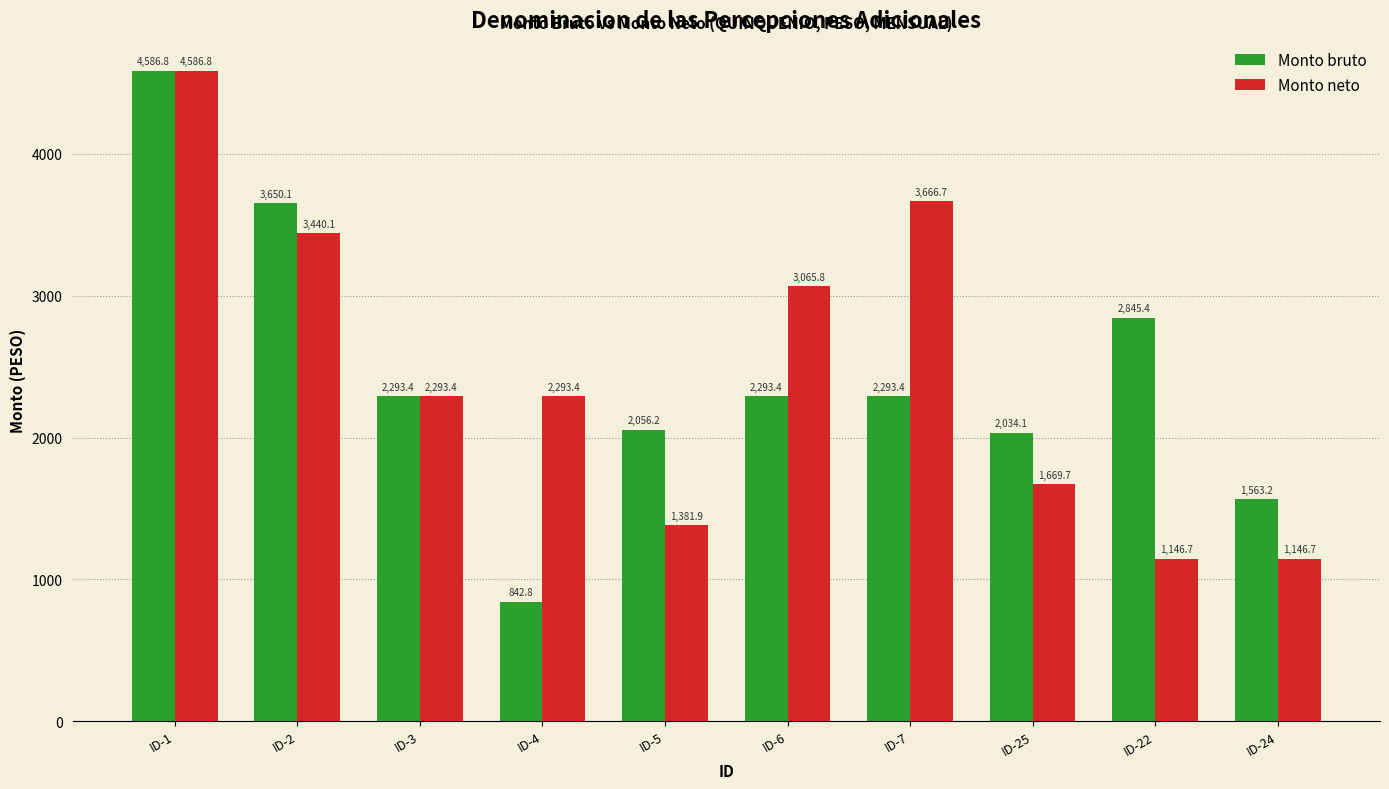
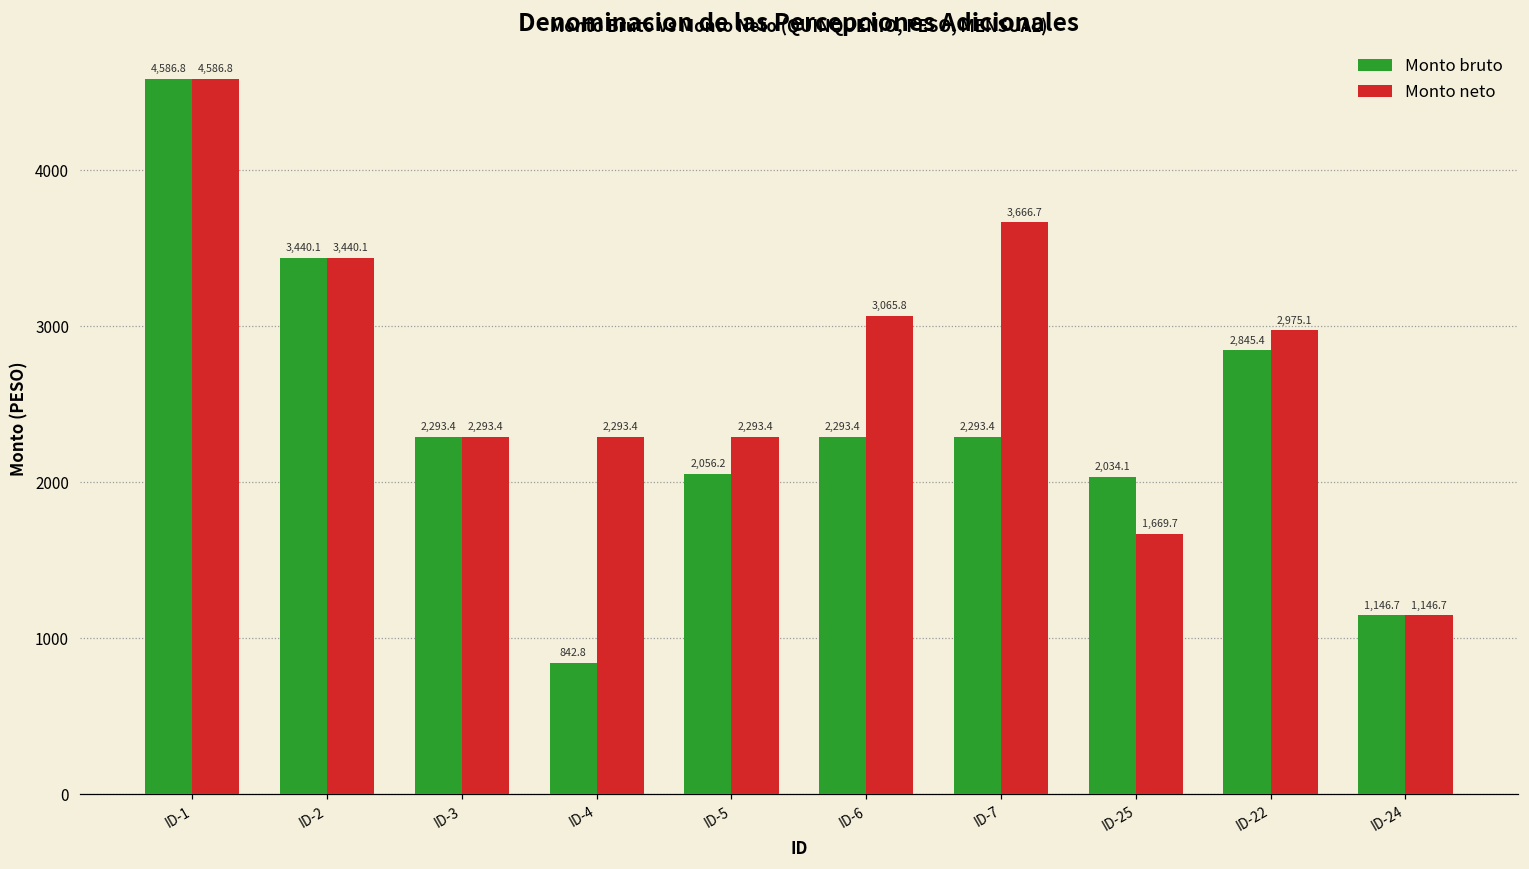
  {
    "Monto bruto": {
      "ID-1": "4,586.8",
-     "ID-2": "3,650.1",
+     "ID-2": "3,440.1",
      "ID-3": "2,293.4",
      "ID-4": "842.8",
      "ID-5": "2,056.2",
      "ID-6": "2,293.4",
      "ID-7": "2,293.4",
      "ID-25": "2,034.1",
      "ID-22": "2,845.4",
-     "ID-24": "1,563.2"
+     "ID-24": "1,146.7"
    },
    "Monto neto": {
      "ID-1": "4,586.8",
      "ID-2": "3,440.1",
      "ID-3": "2,293.4",
      "ID-4": "2,293.4",
-     "ID-5": "1,381.9",
+     "ID-5": "2,293.4",
      "ID-6": "3,065.8",
      "ID-7": "3,666.7",
      "ID-25": "1,669.7",
-     "ID-22": "1,146.7",
+     "ID-22": "2,975.1",
      "ID-24": "1,146.7"
    }
  }
